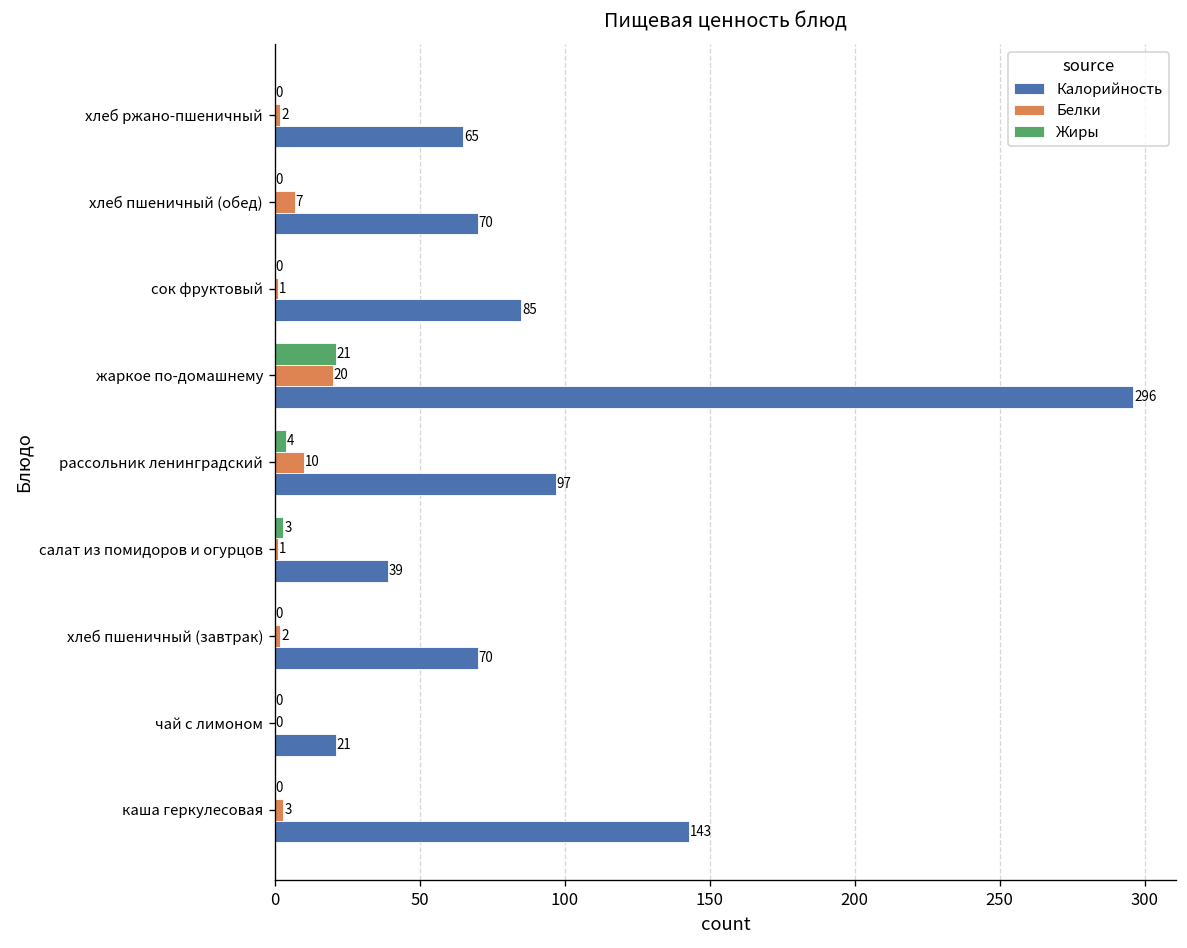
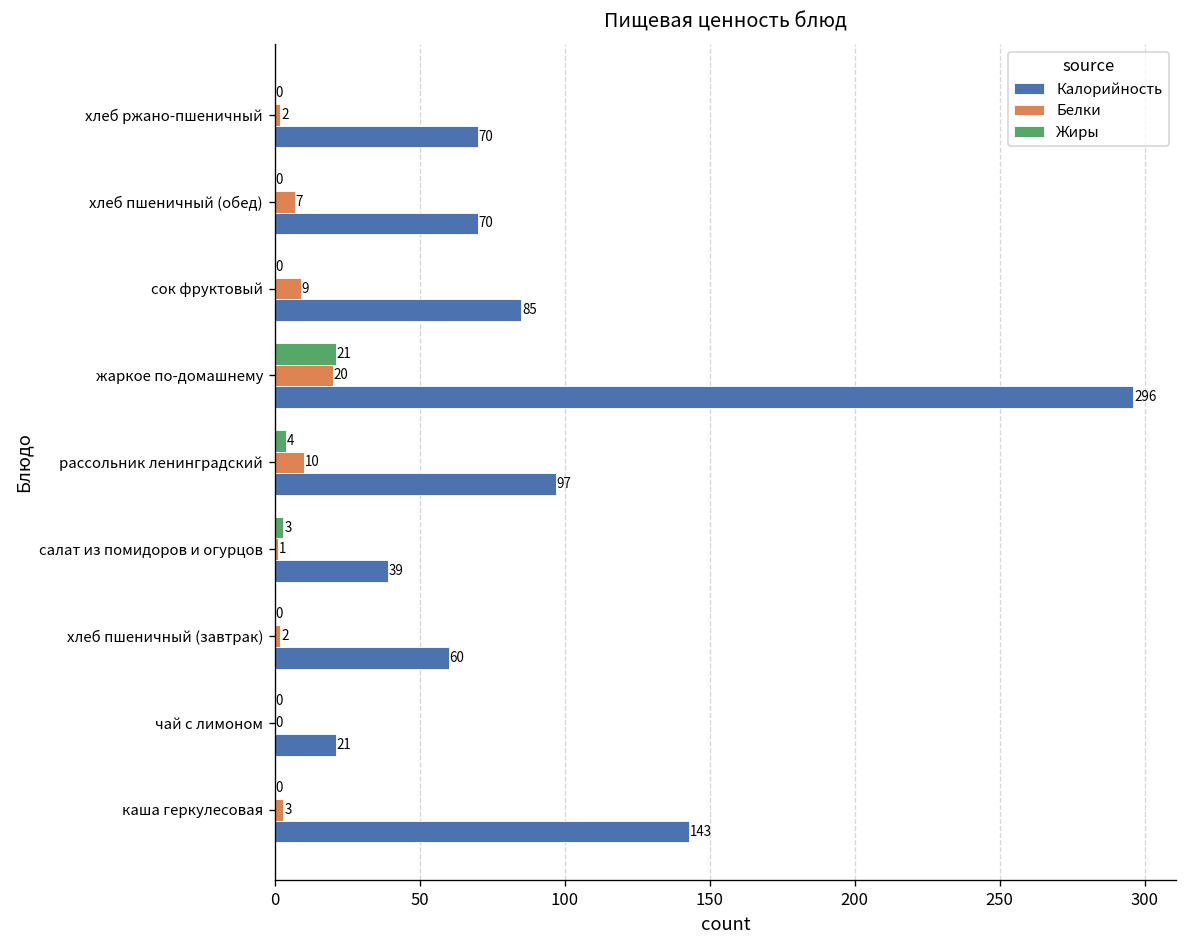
  {
    "Калорийность": {
-     "хлеб ржано-пшеничный": 65,
+     "хлеб ржано-пшеничный": 70,
      "хлеб пшеничный (обед)": 70,
      "сок фруктовый": 85,
      "жаркое по-домашнему": 296,
      "рассольник ленинградский": 97,
      "салат из помидоров и огурцов": 39,
-     "хлеб пшеничный (завтрак)": 70,
+     "хлеб пшеничный (завтрак)": 60,
      "чай с лимоном": 21,
      "каша геркулесовая": 143
    },
    "Белки": {
      "хлеб ржано-пшеничный": 2,
      "хлеб пшеничный (обед)": 7,
-     "сок фруктовый": 1,
+     "сок фруктовый": 9,
      "жаркое по-домашнему": 20,
      "рассольник ленинградский": 10,
      "салат из помидоров и огурцов": 1,
      "хлеб пшеничный (завтрак)": 2,
      "чай с лимоном": 0,
      "каша геркулесовая": 3
    },
    "Жиры": {
      "хлеб ржано-пшеничный": 0,
      "хлеб пшеничный (обед)": 0,
      "сок фруктовый": 0,
      "жаркое по-домашнему": 21,
      "рассольник ленинградский": 4,
      "салат из помидоров и огурцов": 3,
      "хлеб пшеничный (завтрак)": 0,
      "чай с лимоном": 0,
      "каша геркулесовая": 0
    }
  }
